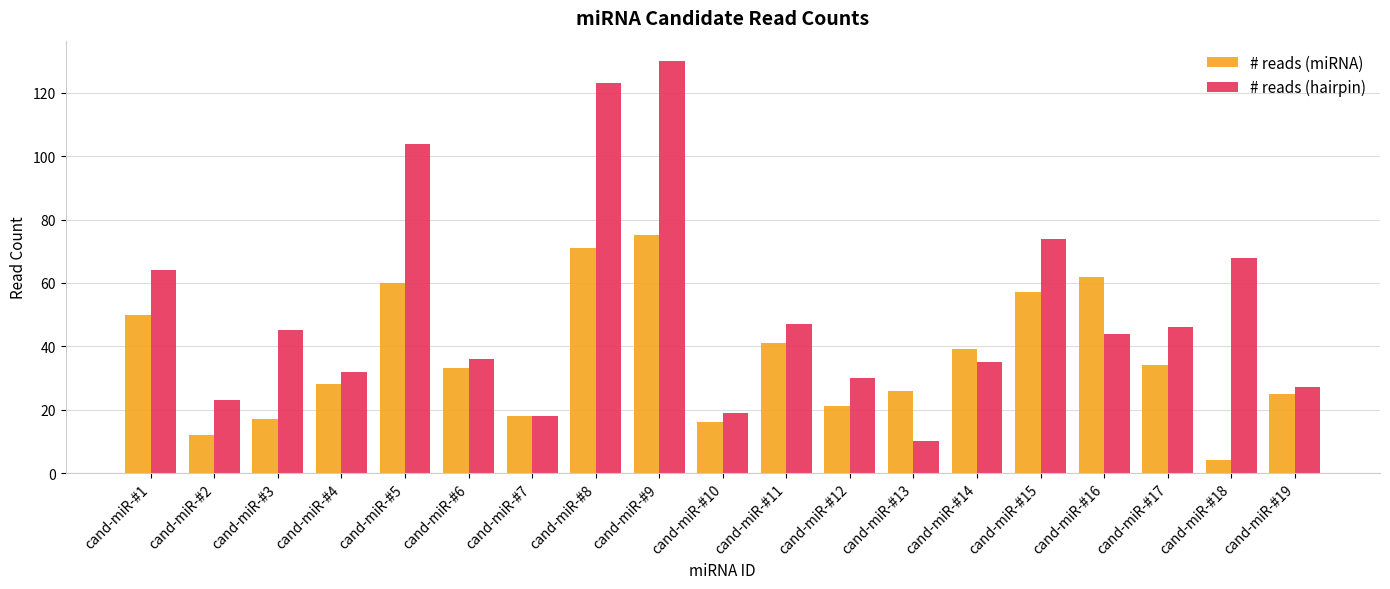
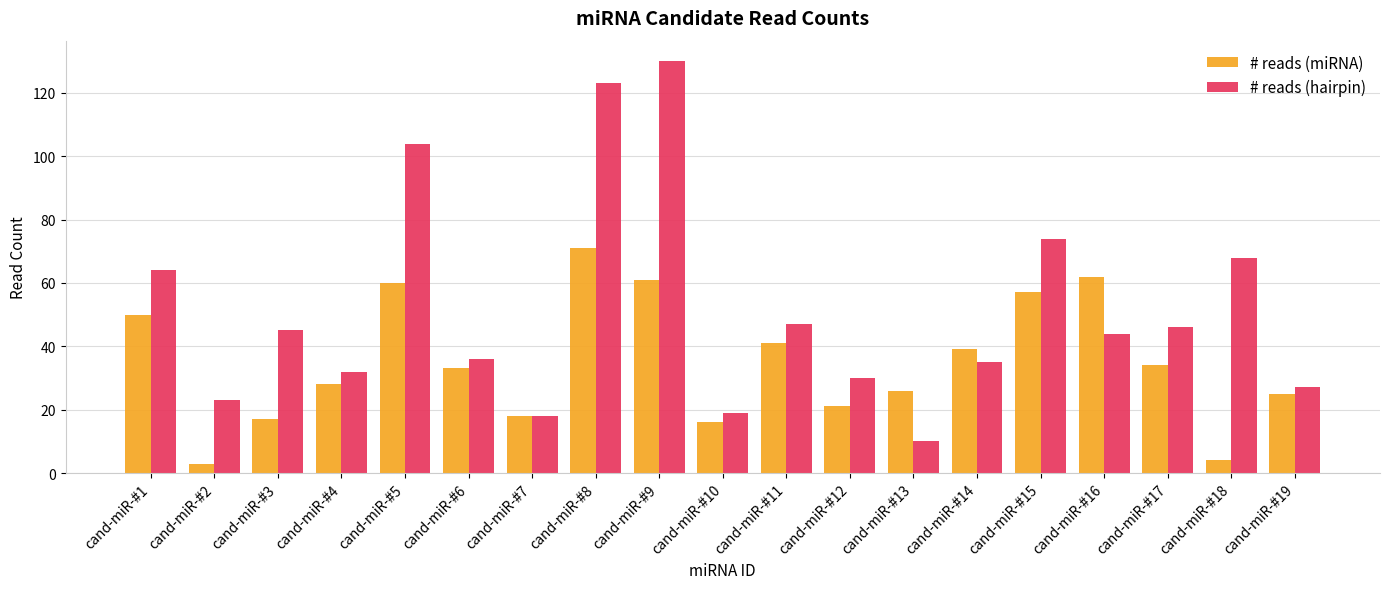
  {
    "# reads (miRNA)": {
      "cand-miR-#1": 50,
-     "cand-miR-#2": 12,
+     "cand-miR-#2": 3,
      "cand-miR-#3": 17,
      "cand-miR-#4": 28,
      "cand-miR-#5": 60,
      "cand-miR-#6": 33,
      "cand-miR-#7": 18,
      "cand-miR-#8": 71,
-     "cand-miR-#9": 75,
+     "cand-miR-#9": 61,
      "cand-miR-#10": 16,
      "cand-miR-#11": 41,
      "cand-miR-#12": 21,
      "cand-miR-#13": 26,
      "cand-miR-#14": 39,
      "cand-miR-#15": 57,
      "cand-miR-#16": 62,
      "cand-miR-#17": 34,
      "cand-miR-#18": 4,
      "cand-miR-#19": 25
    },
    "# reads (hairpin)": {
      "cand-miR-#1": 64,
      "cand-miR-#2": 23,
      "cand-miR-#3": 45,
      "cand-miR-#4": 32,
      "cand-miR-#5": 104,
      "cand-miR-#6": 36,
      "cand-miR-#7": 18,
      "cand-miR-#8": 123,
      "cand-miR-#9": 130,
      "cand-miR-#10": 19,
      "cand-miR-#11": 47,
      "cand-miR-#12": 30,
      "cand-miR-#13": 10,
      "cand-miR-#14": 35,
      "cand-miR-#15": 74,
      "cand-miR-#16": 44,
      "cand-miR-#17": 46,
      "cand-miR-#18": 68,
      "cand-miR-#19": 27
    }
  }
